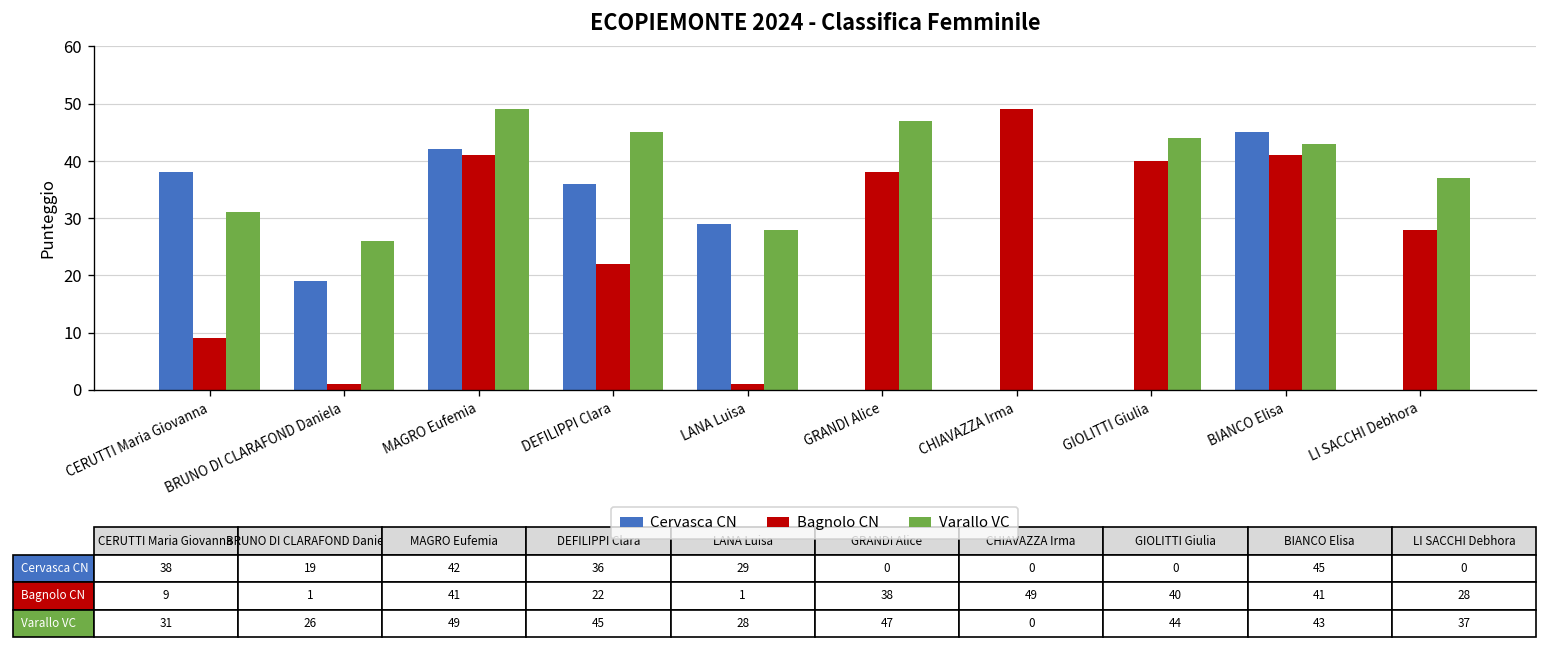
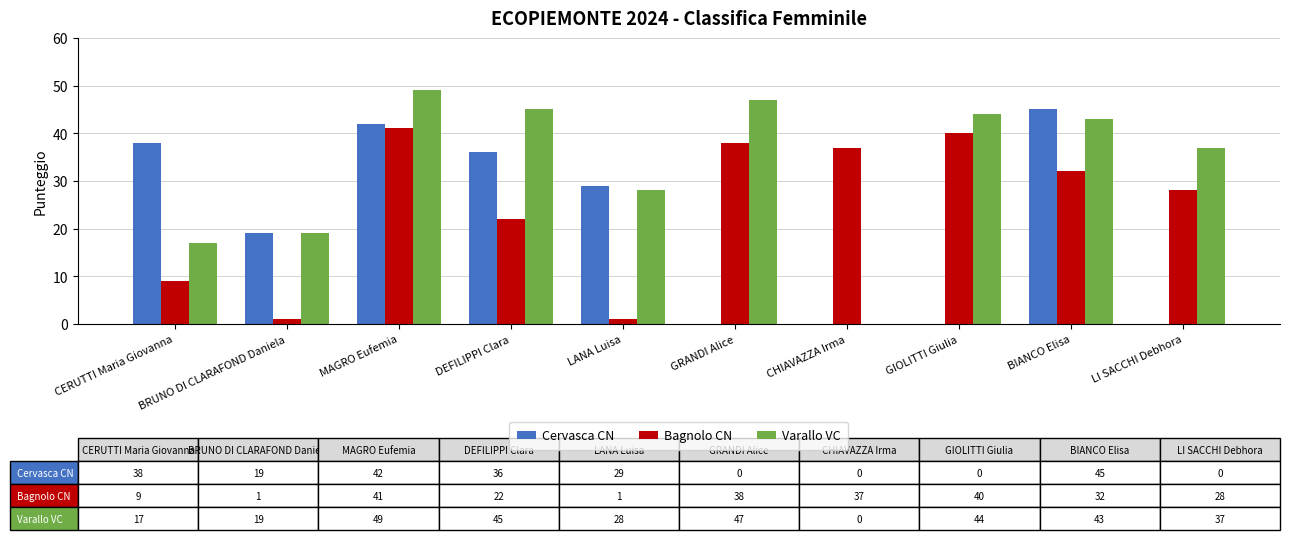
  {
    "Cervasca CN": {
      "CERUTTI Maria Giovanna": 38,
      "BRUNO DI CLARAFOND Daniela": 19,
      "MAGRO Eufemia": 42,
      "DEFILIPPI Clara": 36,
      "LANA Luisa": 29,
      "GRANDI Alice": 0,
      "CHIAVAZZA Irma": 0,
      "GIOLITTI Giulia": 0,
      "BIANCO Elisa": 45,
      "LI SACCHI Debhora": 0
    },
    "Bagnolo CN": {
-     "CHIAVAZZA Irma": 49,
-     "BIANCO Elisa": 41
+     "CHIAVAZZA Irma": 37,
+     "BIANCO Elisa": 32
    },
    "Varallo VC": {
-     "CERUTTI Maria Giovanna": 31,
-     "BRUNO DI CLARAFOND Daniela": 26
+     "CERUTTI Maria Giovanna": 17,
+     "BRUNO DI CLARAFOND Daniela": 19
    }
  }
